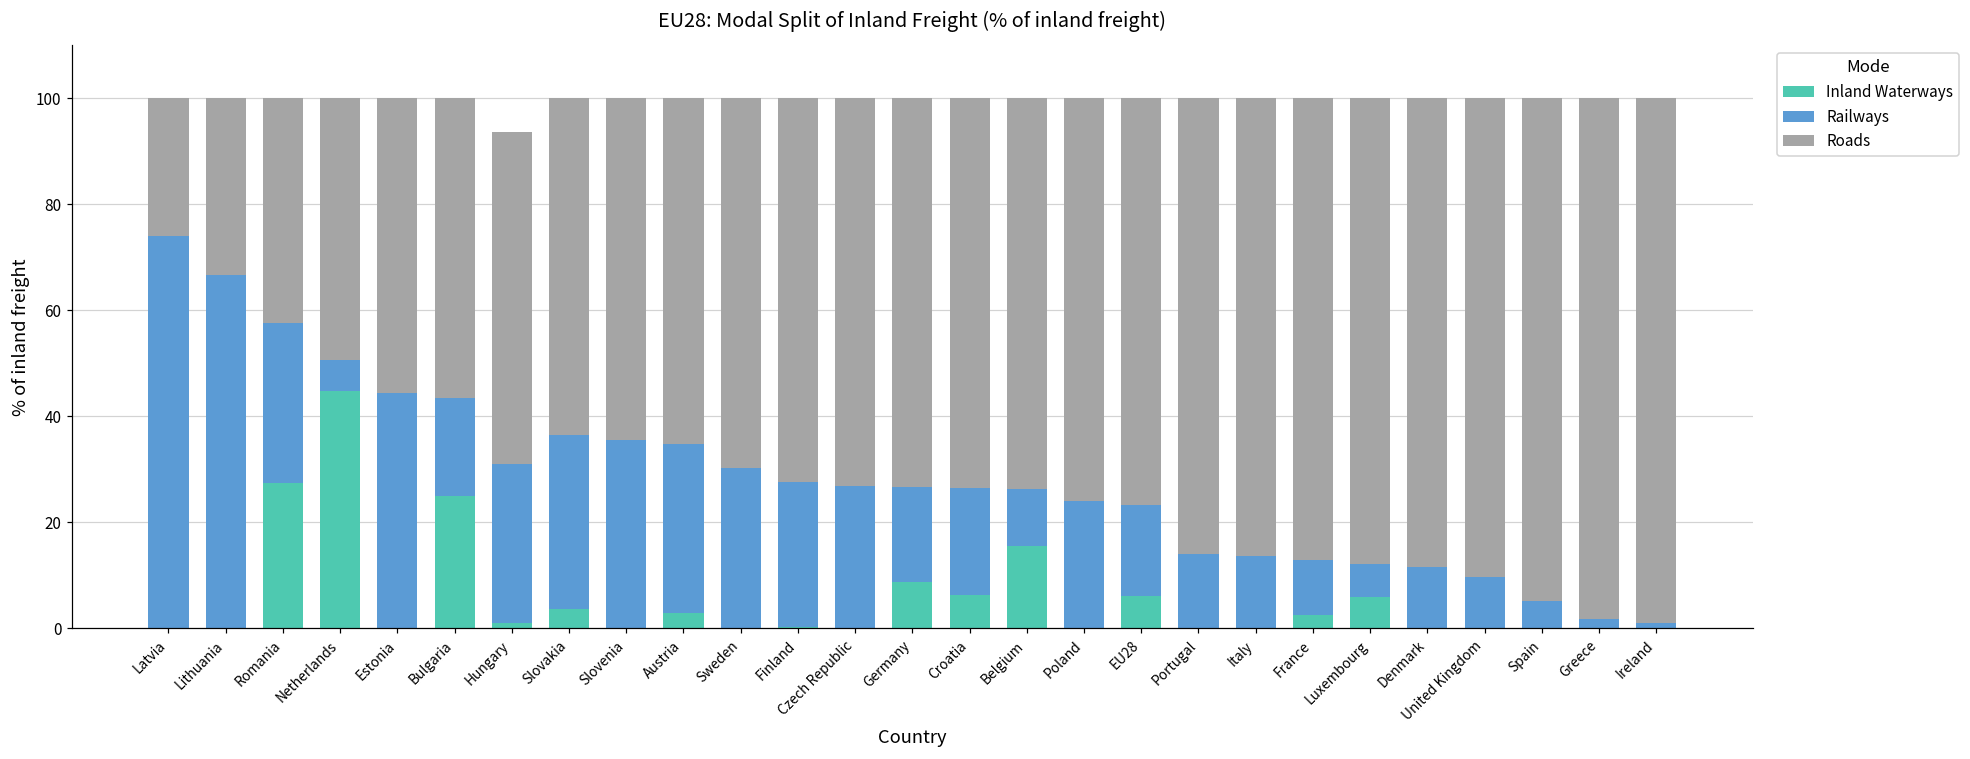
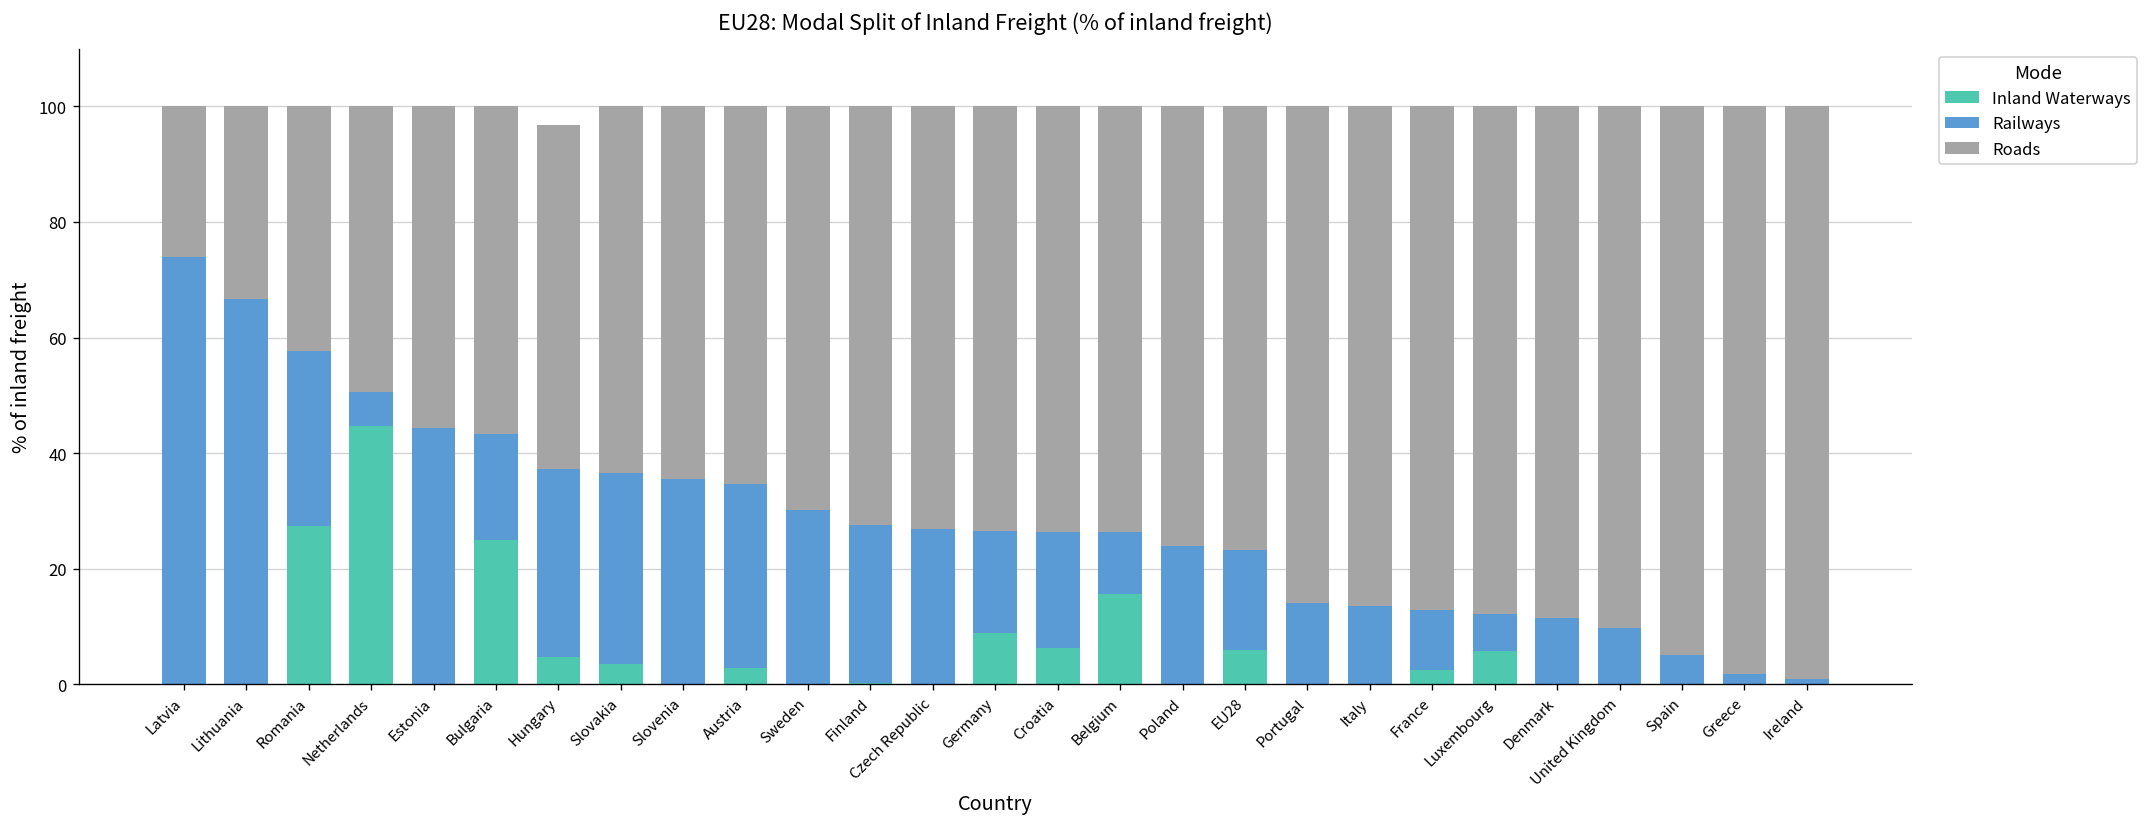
  {
    "Inland Waterways": {
      "Latvia": 0,
      "Lithuania": 0,
      "Romania": 27,
      "Netherlands": 45,
      "Estonia": 0,
      "Bulgaria": 25,
-     "Hungary": 1,
+     "Hungary": 5,
      "Slovakia": 4,
      "Slovenia": 0,
      "Austria": 3,
      "Sweden": 0,
      "Czech Republic": 0,
      "Germany": 9,
      "Croatia": 6,
      "Belgium": 16,
      "EU28": 6,
      "Portugal": 0,
      "Italy": 0,
      "France": 2,
      "Luxembourg": 6,
      "Denmark": 0,
      "Spain": 0,
      "Greece": 0,
      "Ireland": 0
    },
    "Railways": {
      "Latvia": 74,
      "Lithuania": 67,
      "Romania": 30,
      "Netherlands": 6,
      "Estonia": 44,
      "Bulgaria": 19,
-     "Hungary": 30,
+     "Hungary": 32,
      "Slovakia": 33,
      "Slovenia": 36,
      "Austria": 32,
      "Sweden": 30,
      "Finland": 27,
      "Czech Republic": 27,
      "Germany": 18,
      "Croatia": 20,
      "Belgium": 11,
      "Poland": 24,
      "EU28": 17,
      "Portugal": 14,
      "Italy": 14,
      "France": 11,
      "Luxembourg": 6,
      "Denmark": 12,
      "United Kingdom": 10,
      "Spain": 5,
      "Greece": 2,
      "Ireland": 1
    },
    "Roads": {
      "Latvia": 26,
      "Lithuania": 33,
      "Romania": 42,
      "Netherlands": 49,
      "Estonia": 56,
      "Bulgaria": 57,
-     "Hungary": 63,
+     "Hungary": 60,
      "Slovakia": 64,
      "Slovenia": 65,
      "Austria": 65,
      "Sweden": 70,
      "Finland": 72,
      "Czech Republic": 73,
      "Germany": 73,
      "Croatia": 74,
      "Belgium": 74,
      "Poland": 76,
      "EU28": 77,
      "Portugal": 86,
      "Italy": 86,
      "France": 87,
      "Luxembourg": 88,
      "Denmark": 89,
      "United Kingdom": 90,
      "Spain": 95,
      "Greece": 98,
      "Ireland": 99
    }
  }
